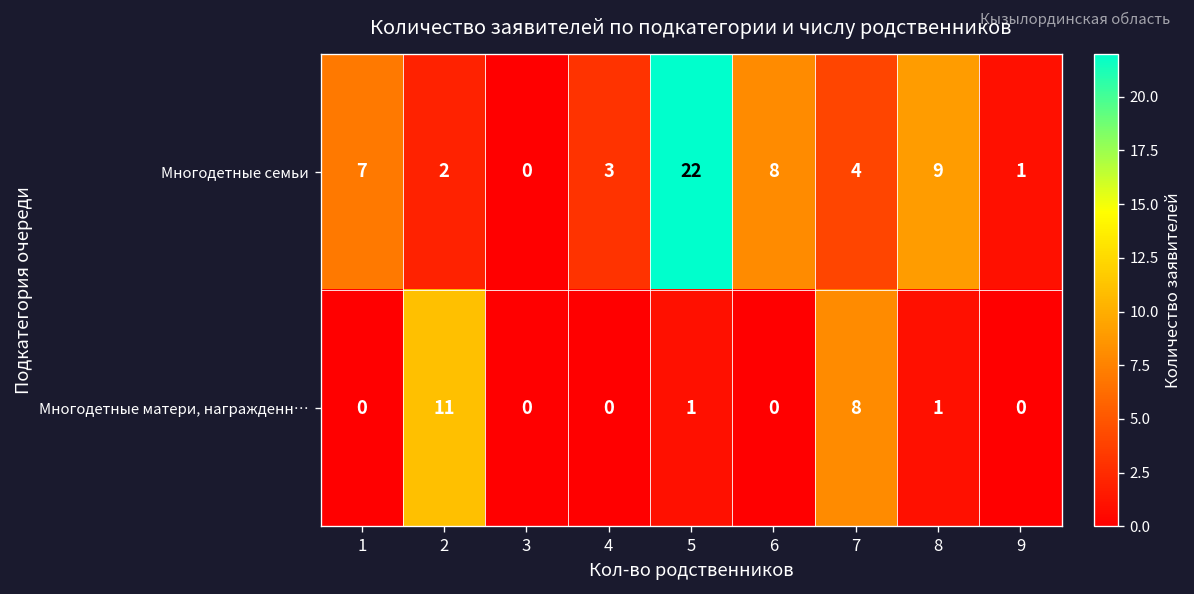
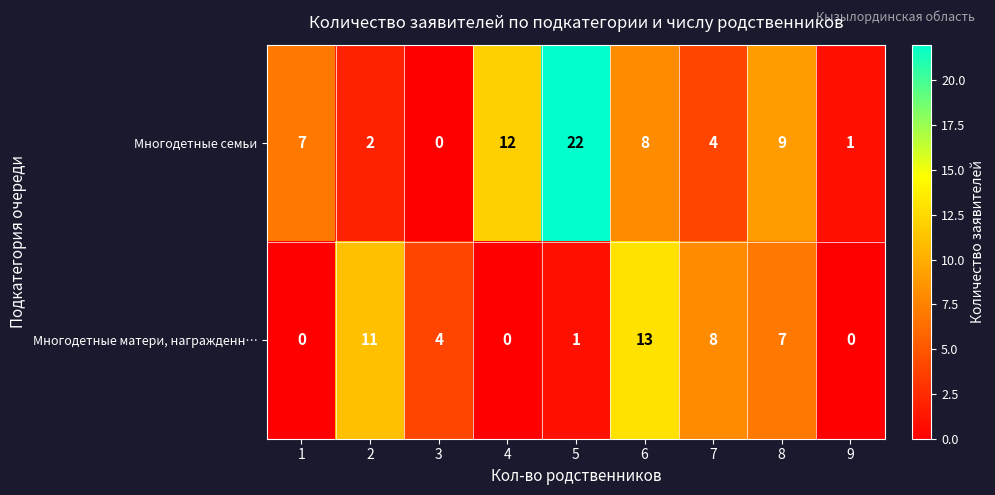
  {
    "Многодетные семьи": {
      "1": 7,
      "2": 2,
      "3": 0,
-     "4": 3,
+     "4": 12,
      "5": 22,
      "6": 8,
      "7": 4,
      "8": 9,
      "9": 1
    },
    "Многодетные матери, награжденн…": {
      "1": 0,
      "2": 11,
-     "3": 0,
+     "3": 4,
      "4": 0,
      "5": 1,
-     "6": 0,
+     "6": 13,
      "7": 8,
-     "8": 1,
+     "8": 7,
      "9": 0
    }
  }
